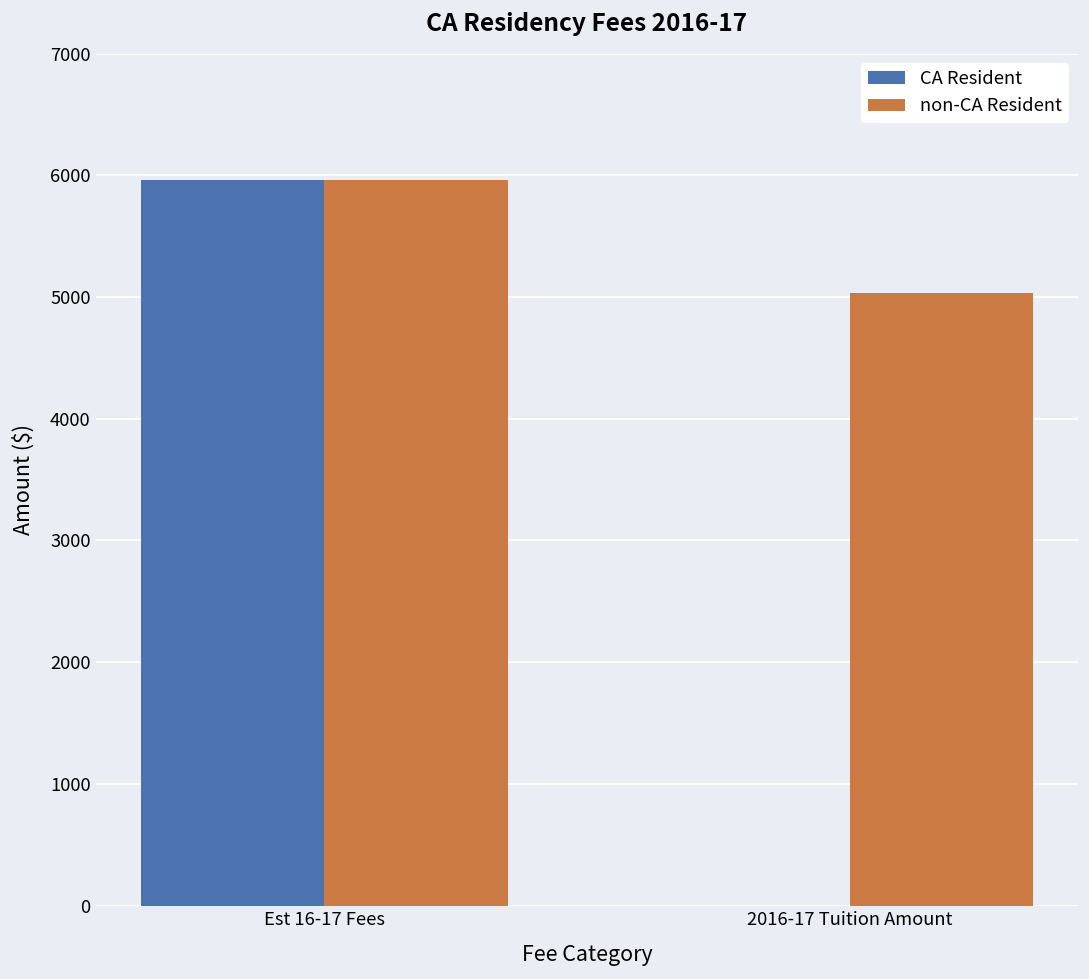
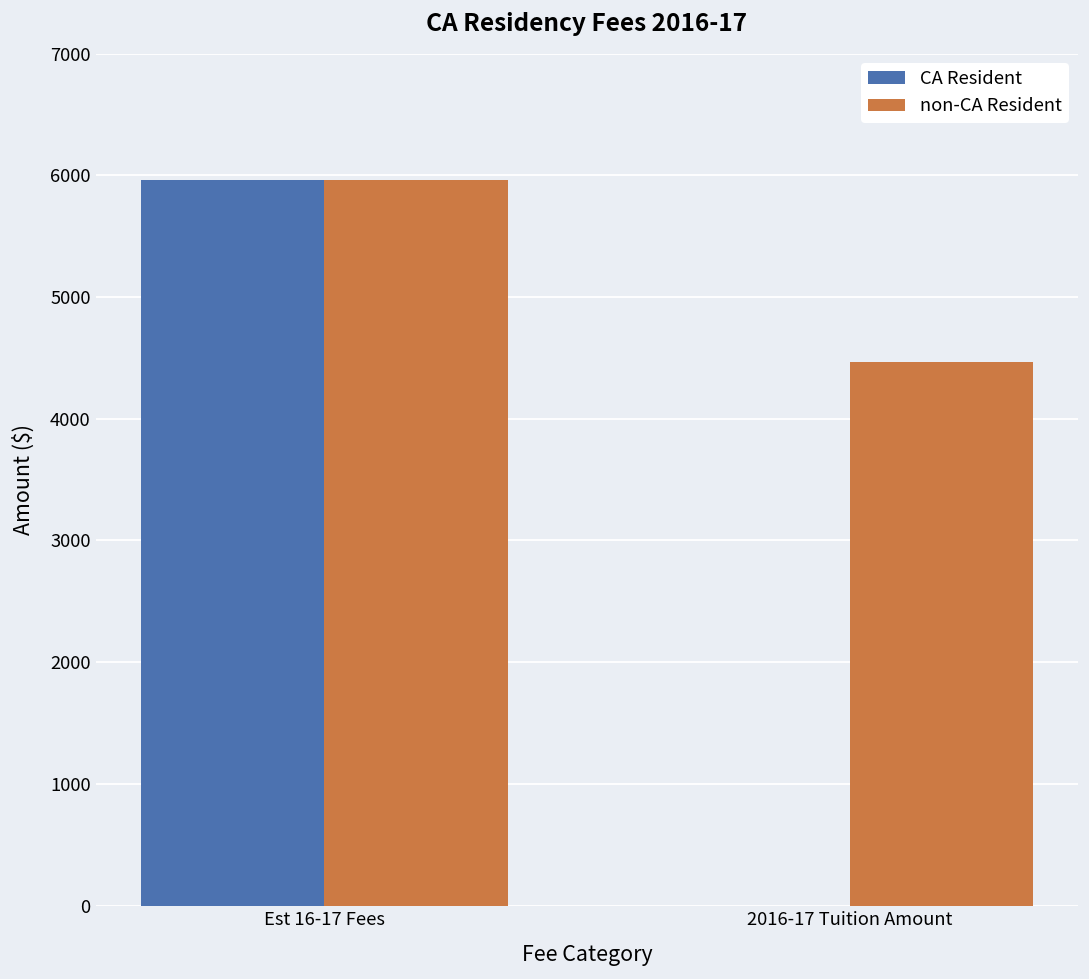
  {
    "CA Resident": {
      "Est 16-17 Fees": 5960,
      "2016-17 Tuition Amount": 0
    },
    "non-CA Resident": {
      "Est 16-17 Fees": 5960,
-     "2016-17 Tuition Amount": 5030
+     "2016-17 Tuition Amount": 4460
    }
  }
